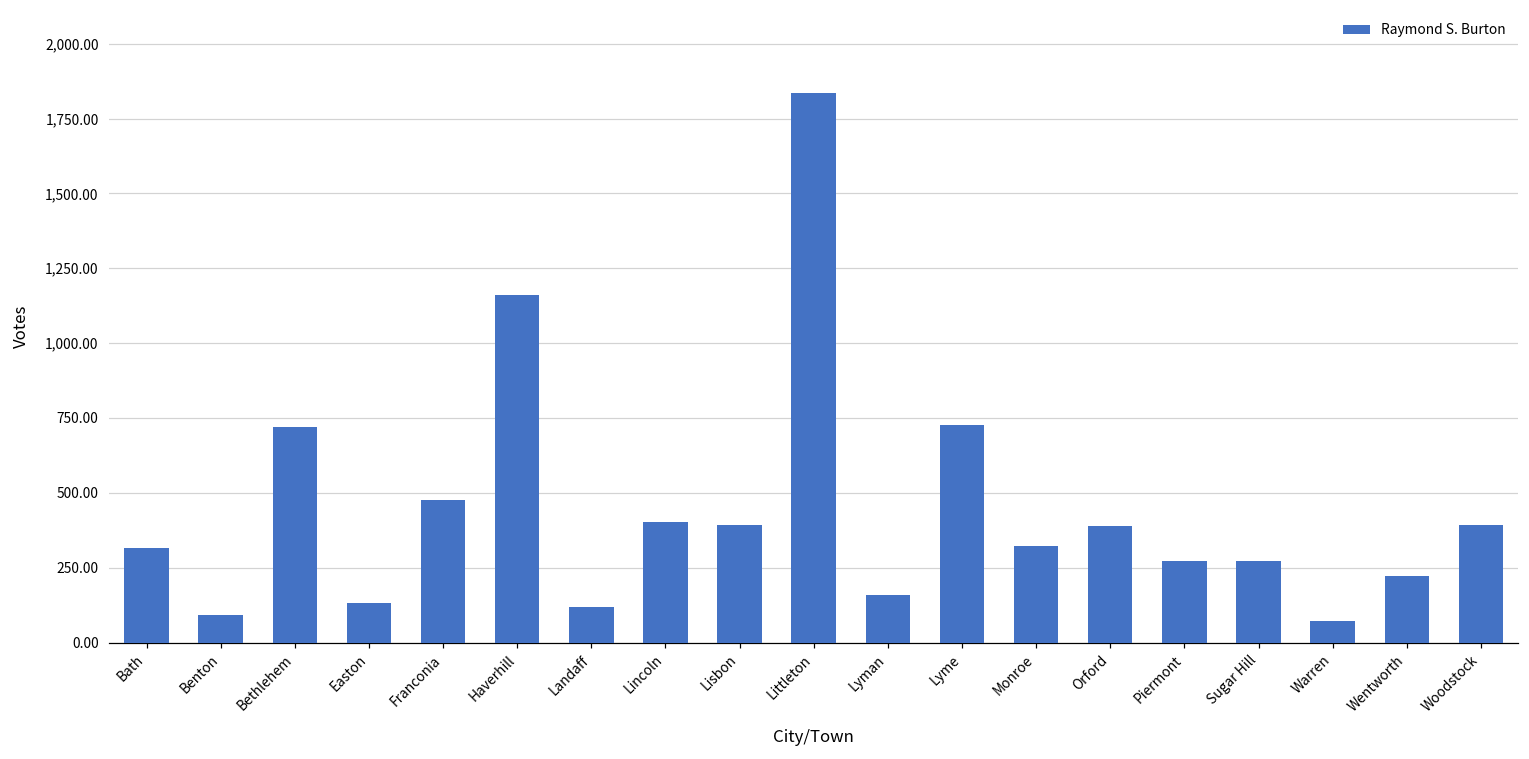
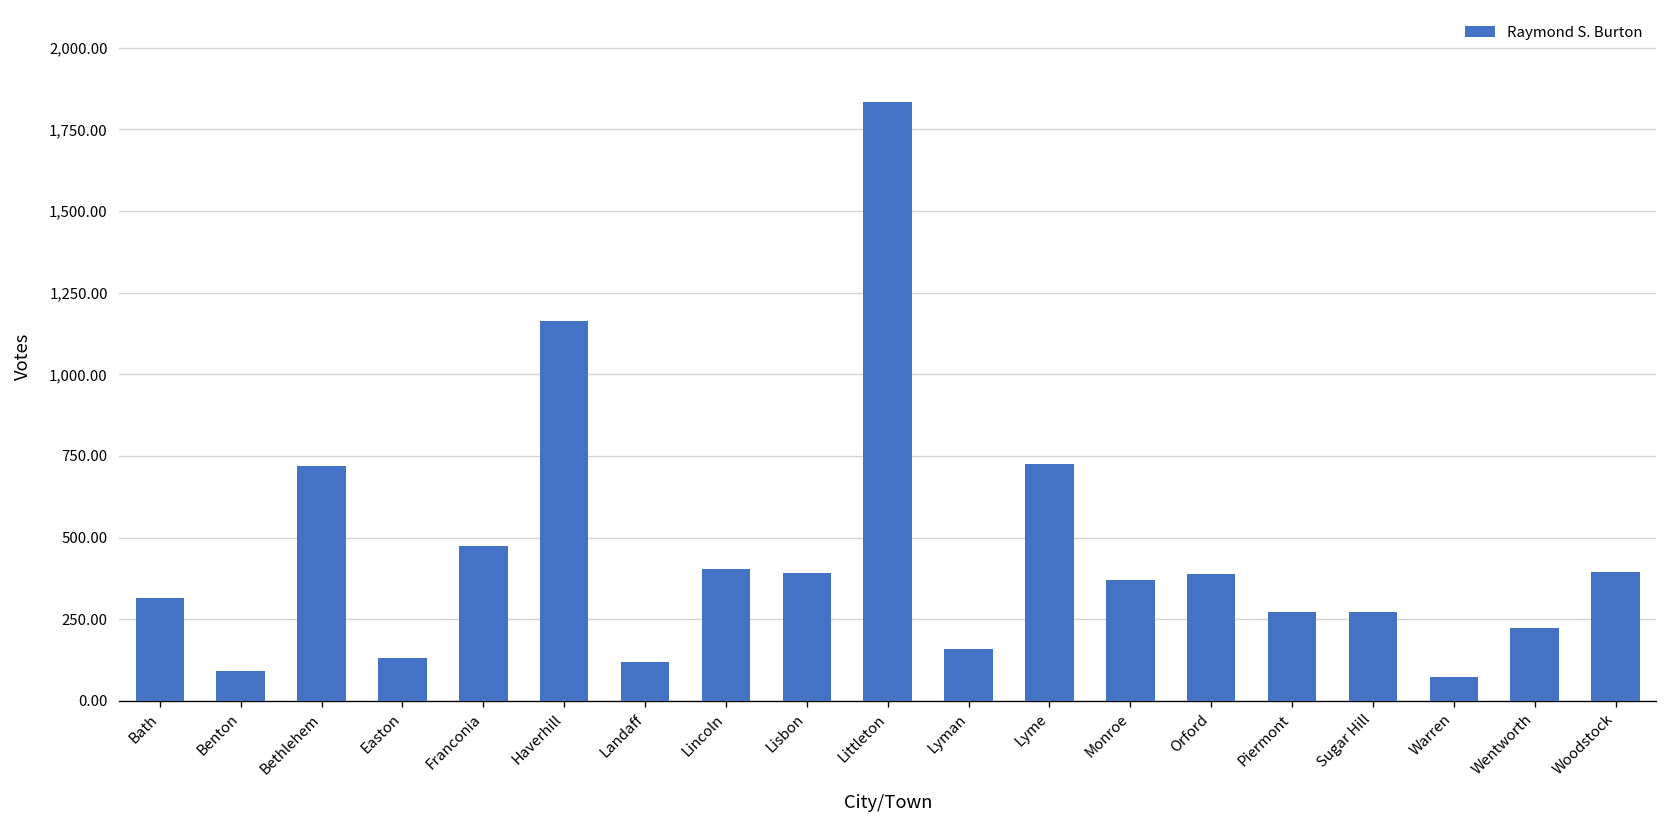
  {
    "Bath": "320",
    "Benton": "90",
    "Bethlehem": "720",
    "Easton": "130",
    "Franconia": "480",
    "Haverhill": "1,160",
    "Landaff": "120",
    "Lincoln": "400",
    "Lisbon": "390",
    "Littleton": "1,830",
    "Lyman": "160",
    "Lyme": "730",
-   "Monroe": "320",
+   "Monroe": "370",
    "Orford": "390",
    "Piermont": "270",
    "Sugar Hill": "270",
    "Warren": "70",
    "Wentworth": "220",
    "Woodstock": "390"
  }
